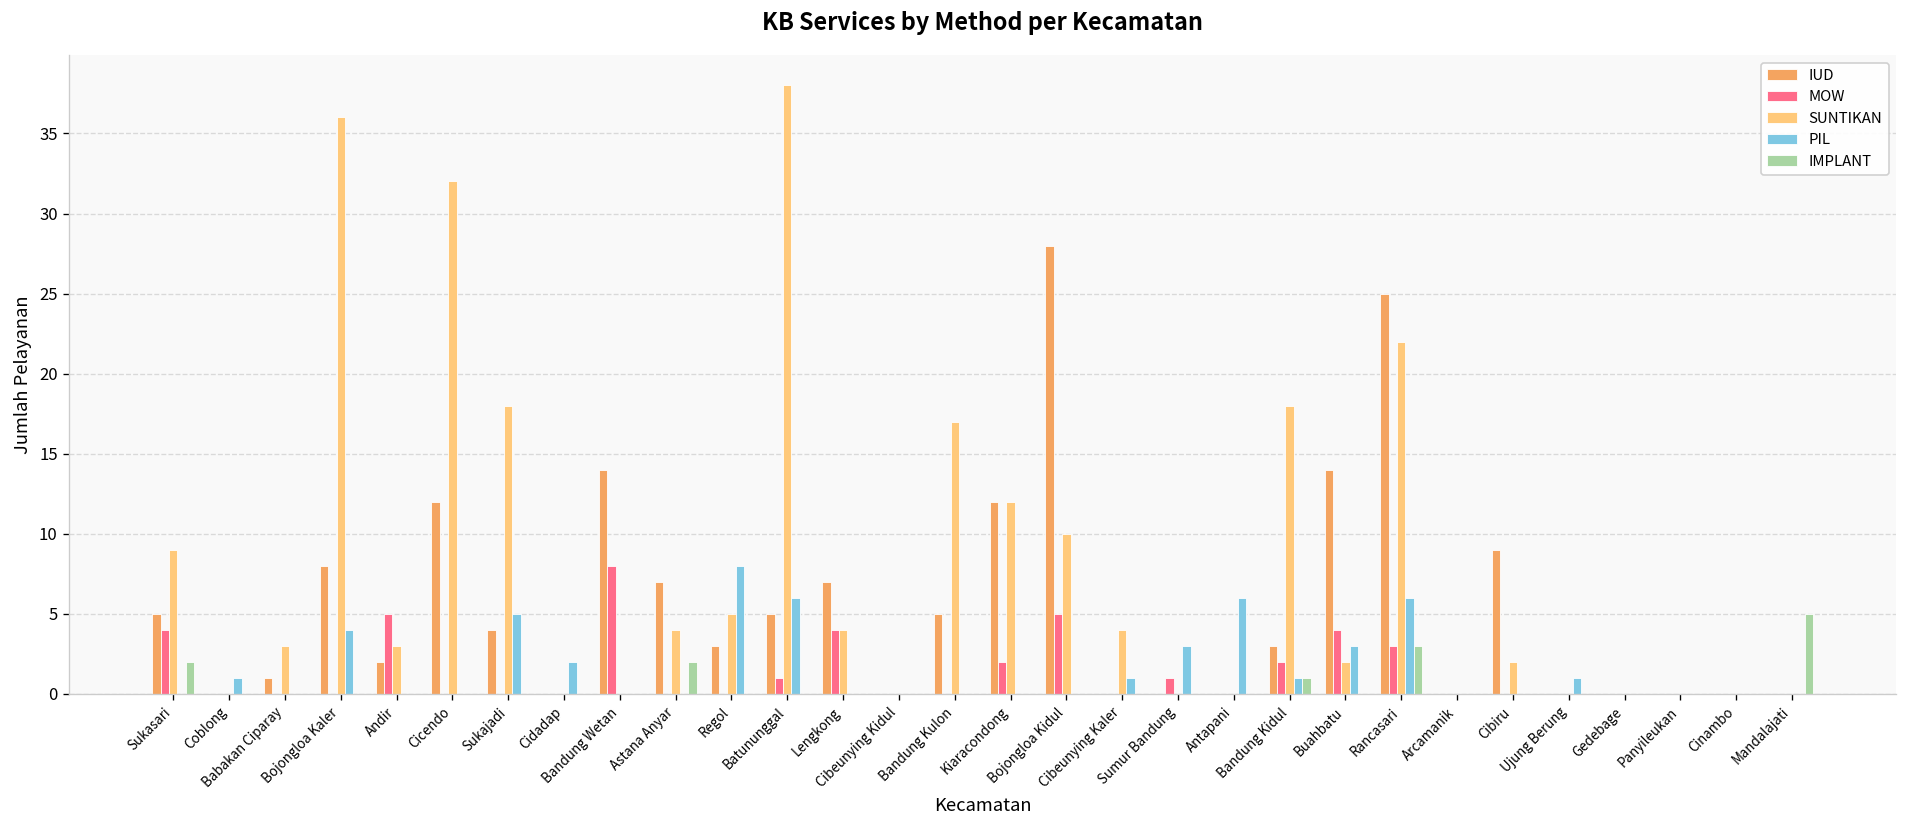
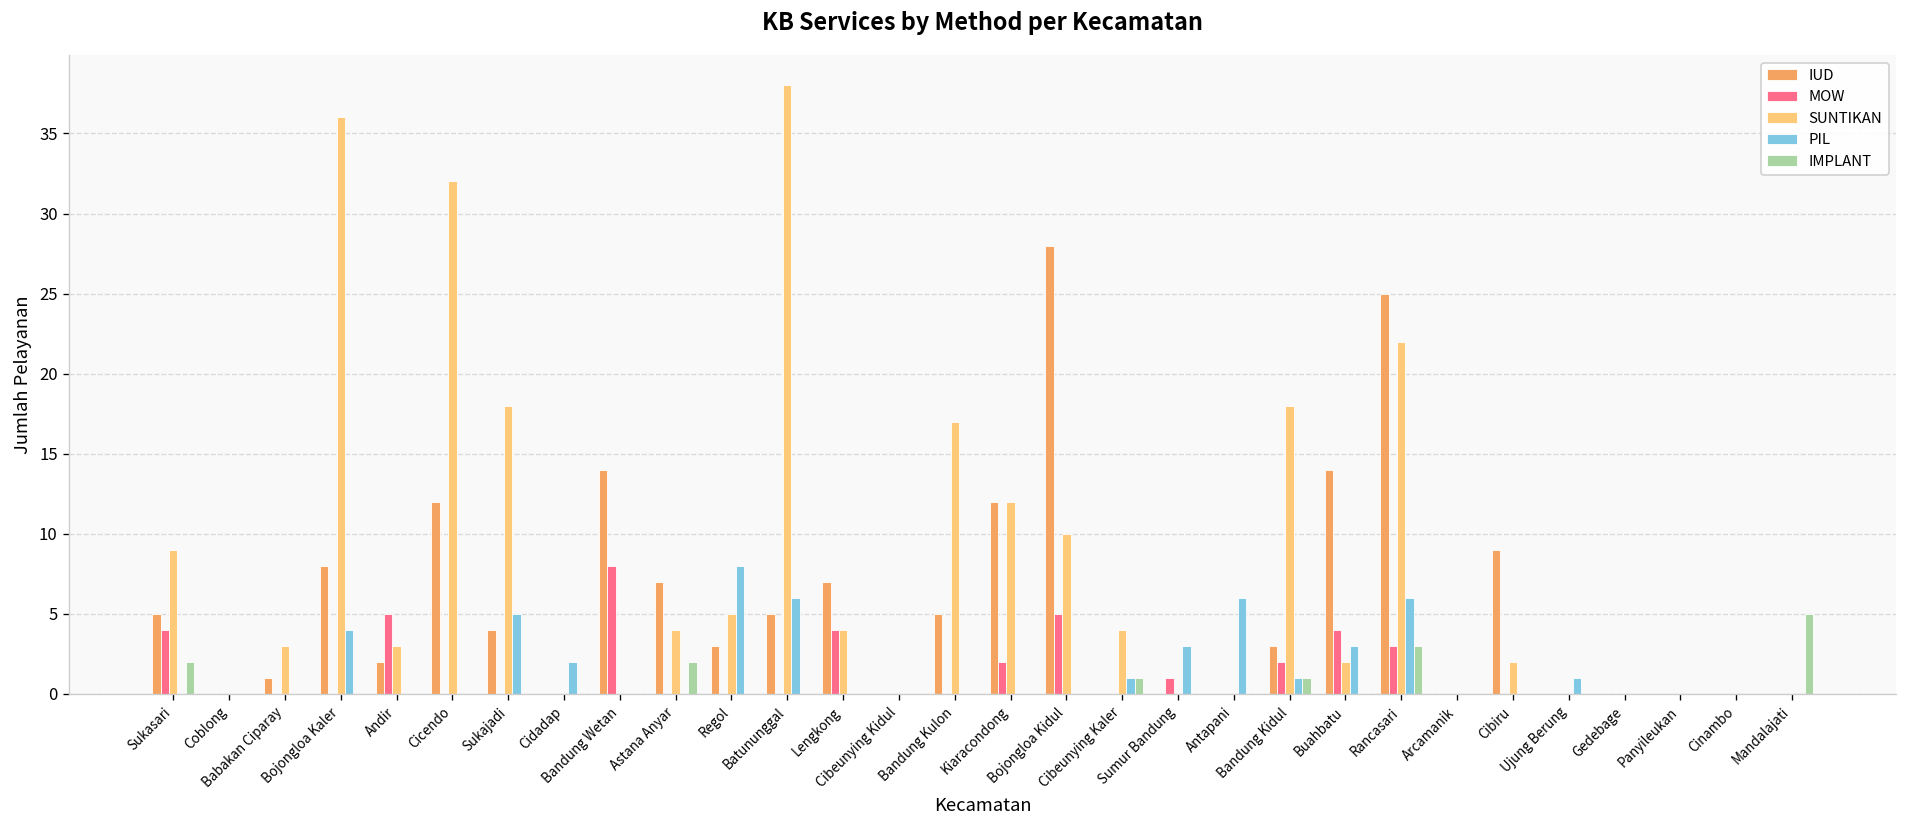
  {
    "MOW": {
      "Sukasari": 4,
      "Coblong": 0,
      "Babakan Ciparay": 0,
      "Bojongloa Kaler": 0,
      "Andir": 5,
      "Cicendo": 0,
      "Sukajadi": 0,
      "Cidadap": 0,
      "Bandung Wetan": 8,
      "Astana Anyar": 0,
      "Regol": 0,
-     "Batununggal": 1,
+     "Batununggal": 0,
      "Lengkong": 4,
      "Cibeunying Kidul": 0,
      "Bandung Kulon": 0,
      "Kiaracondong": 2,
      "Bojongloa Kidul": 5,
      "Cibeunying Kaler": 0,
      "Sumur Bandung": 1,
      "Antapani": 0,
      "Bandung Kidul": 2,
      "Buahbatu": 4,
      "Rancasari": 3,
      "Arcamanik": 0,
      "Cibiru": 0,
      "Ujung Berung": 0,
      "Gedebage": 0,
      "Panyileukan": 0,
      "Cinambo": 0,
      "Mandalajati": 0
    },
    "PIL": {
      "Sukasari": 0,
-     "Coblong": 1,
+     "Coblong": 0,
      "Babakan Ciparay": 0,
      "Bojongloa Kaler": 4,
      "Andir": 0,
      "Cicendo": 0,
      "Sukajadi": 5,
      "Cidadap": 2,
      "Bandung Wetan": 0,
      "Astana Anyar": 0,
      "Regol": 8,
      "Batununggal": 6,
      "Lengkong": 0,
      "Cibeunying Kidul": 0,
      "Bandung Kulon": 0,
      "Kiaracondong": 0,
      "Bojongloa Kidul": 0,
      "Cibeunying Kaler": 1,
      "Sumur Bandung": 3,
      "Antapani": 6,
      "Bandung Kidul": 1,
      "Buahbatu": 3,
      "Rancasari": 6,
      "Arcamanik": 0,
      "Cibiru": 0,
      "Ujung Berung": 1,
      "Gedebage": 0,
      "Panyileukan": 0,
      "Cinambo": 0,
      "Mandalajati": 0
    },
    "IMPLANT": {
      "Sukasari": 2,
      "Coblong": 0,
      "Babakan Ciparay": 0,
      "Bojongloa Kaler": 0,
      "Andir": 0,
      "Cicendo": 0,
      "Sukajadi": 0,
      "Cidadap": 0,
      "Bandung Wetan": 0,
      "Astana Anyar": 2,
      "Regol": 0,
      "Batununggal": 0,
      "Lengkong": 0,
      "Cibeunying Kidul": 0,
      "Bandung Kulon": 0,
      "Kiaracondong": 0,
      "Bojongloa Kidul": 0,
-     "Cibeunying Kaler": 0,
+     "Cibeunying Kaler": 1,
      "Sumur Bandung": 0,
      "Antapani": 0,
      "Bandung Kidul": 1,
      "Buahbatu": 0,
      "Rancasari": 3,
      "Arcamanik": 0,
      "Cibiru": 0,
      "Ujung Berung": 0,
      "Gedebage": 0,
      "Panyileukan": 0,
      "Cinambo": 0,
      "Mandalajati": 5
    }
  }
